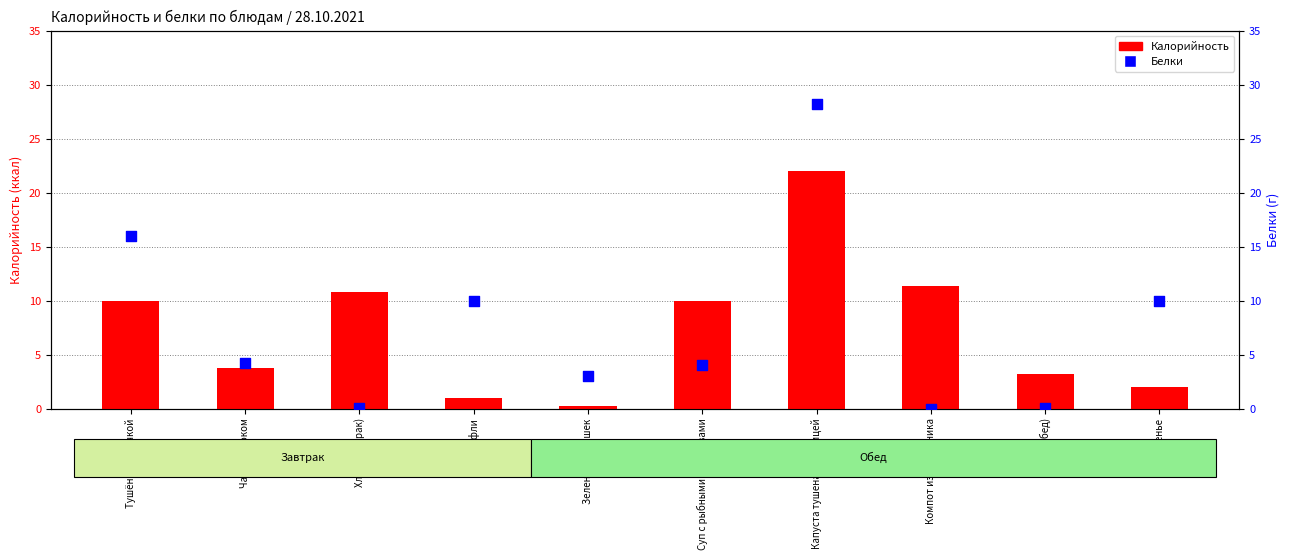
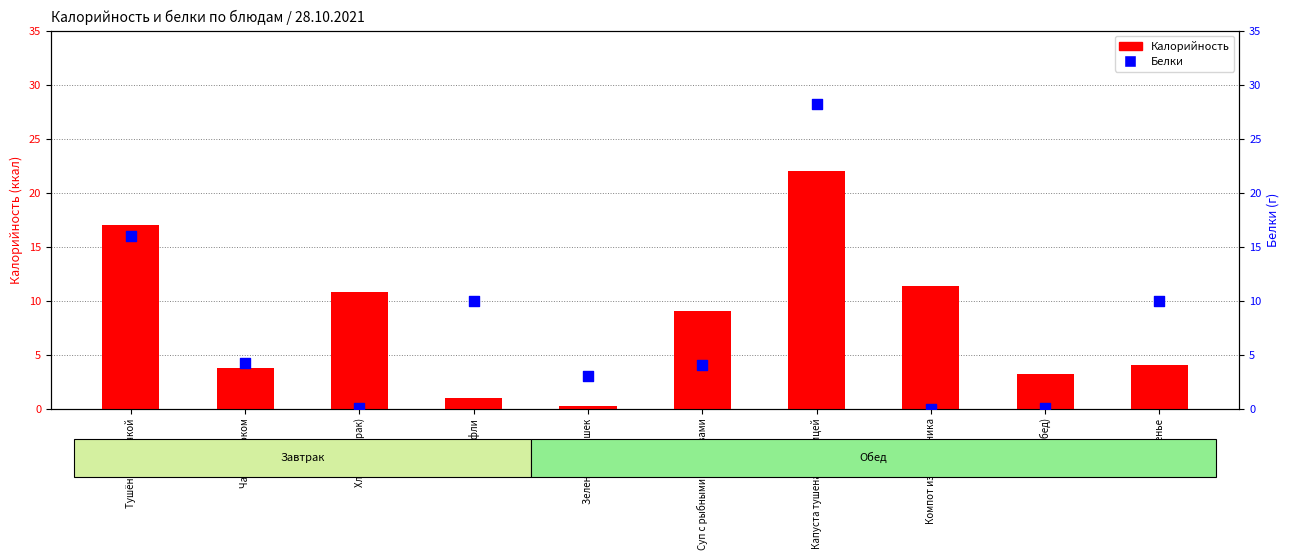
  {
    "Калорийность": {
-     "Тушёнка с гречкой": 10,
+     "Тушёнка с гречкой": 17,
      "Чай с молоком": 3.7,
      "Хлеб (завтрак)": 11,
      "Вафли": 1,
-     "Суп с рыбными консервами": 10,
+     "Суп с рыбными консервами": 9,
      "Капуста тушеная с курицей": 22,
      "Компот из шиповника": 11.3,
      "Хлеб (обед)": 3,
-     "Печенье": 2
+     "Печенье": 4
    }
  }
